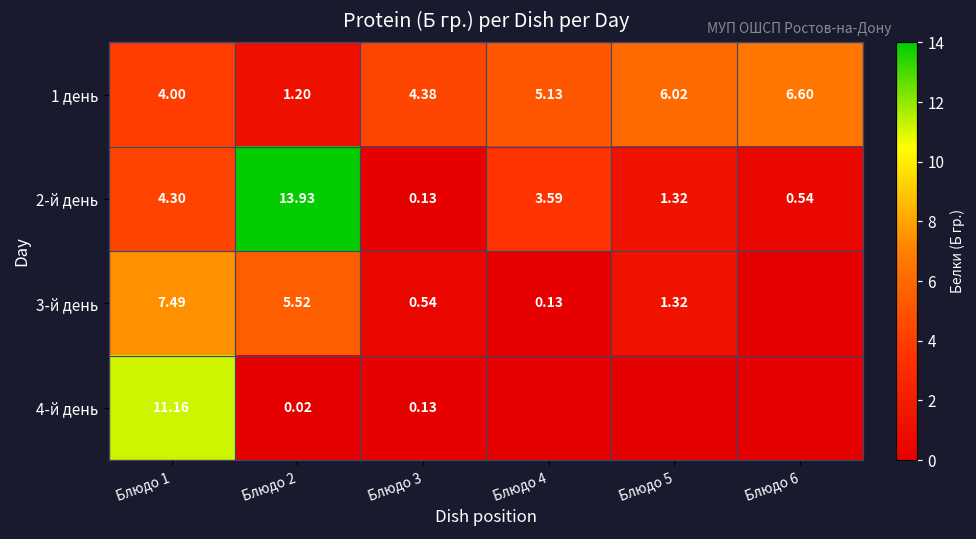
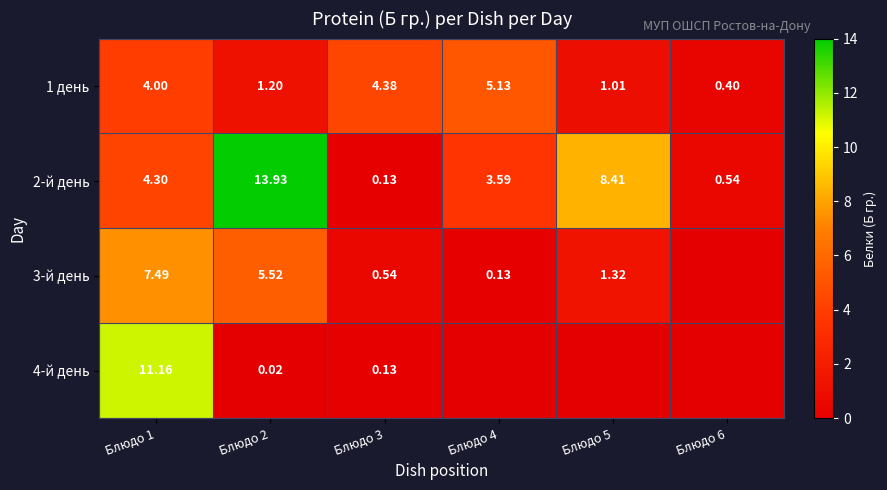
  {
    "1 день": {
      "Блюдо 1": 4.00,
      "Блюдо 2": 1.20,
      "Блюдо 3": 4.38,
      "Блюдо 4": 5.13,
-     "Блюдо 5": 6.02,
-     "Блюдо 6": 6.60
+     "Блюдо 5": 1.01,
+     "Блюдо 6": 0.40
    },
    "2-й день": {
      "Блюдо 1": 4.30,
      "Блюдо 2": 13.93,
      "Блюдо 3": 0.13,
      "Блюдо 4": 3.59,
-     "Блюдо 5": 1.32,
+     "Блюдо 5": 8.41,
      "Блюдо 6": 0.54
    },
    "3-й день": {
      "Блюдо 1": 7.49,
      "Блюдо 2": 5.52,
      "Блюдо 3": 0.54,
      "Блюдо 4": 0.13,
      "Блюдо 5": 1.32
    },
    "4-й день": {
      "Блюдо 1": 11.16,
      "Блюдо 2": 0.02,
      "Блюдо 3": 0.13
    }
  }
